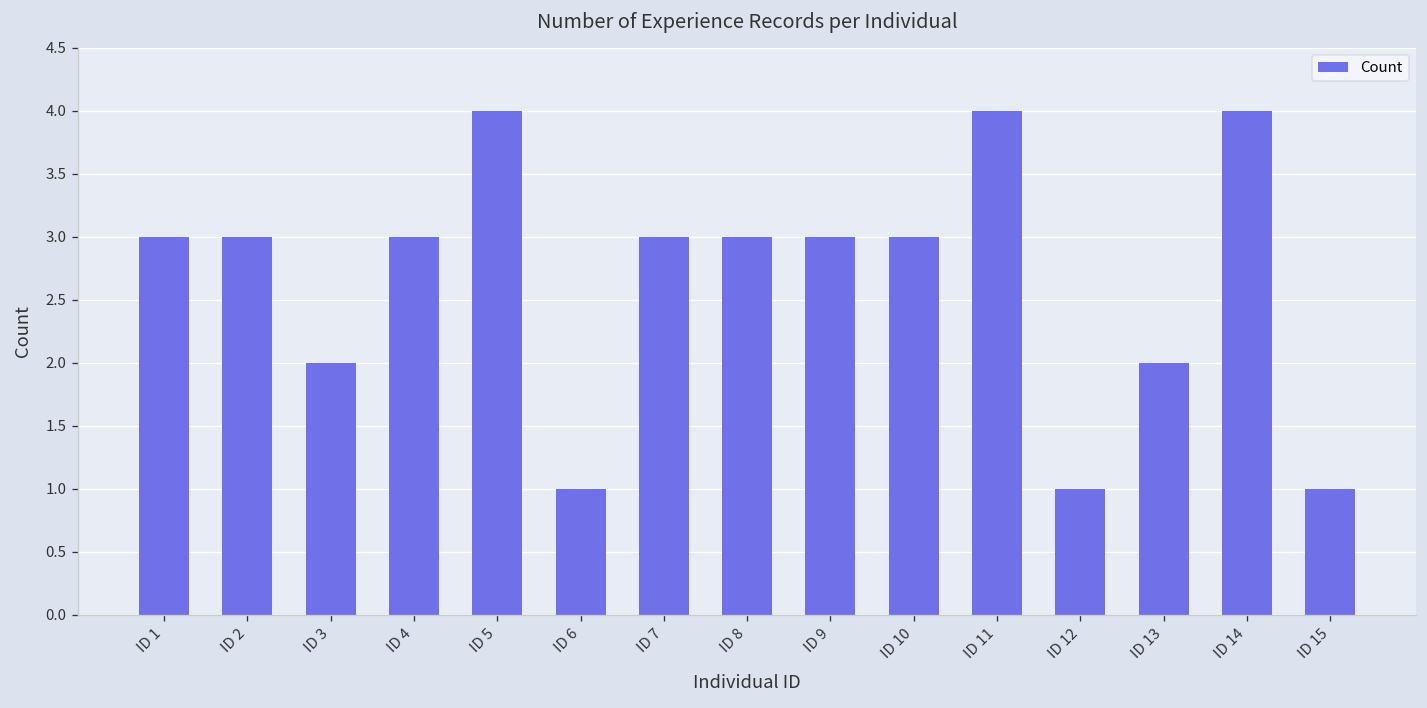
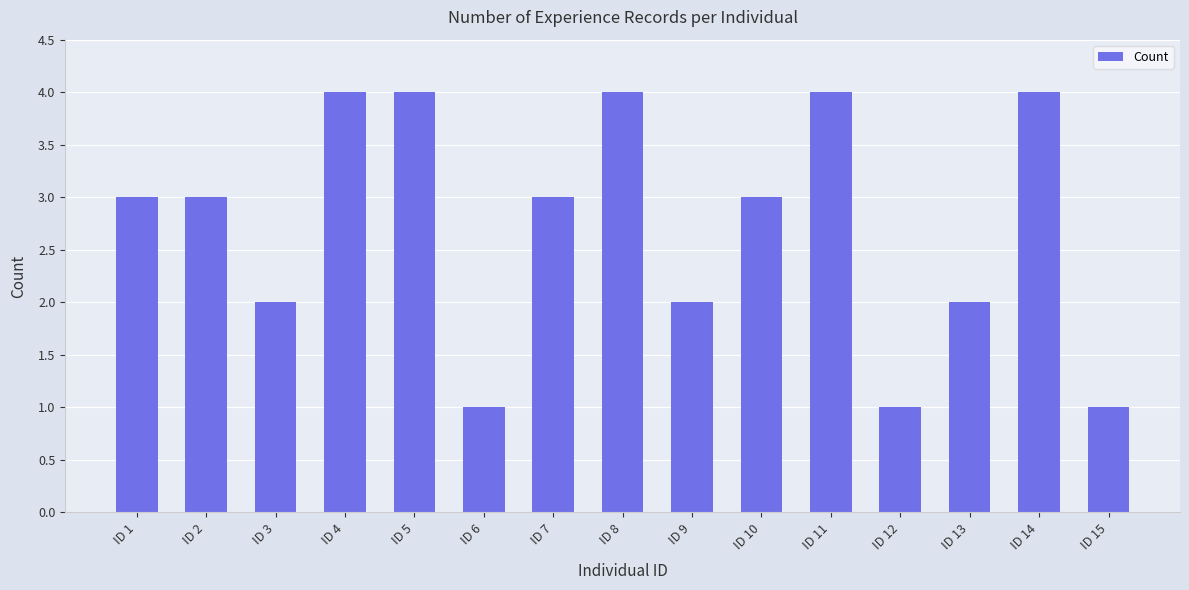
  {
    "ID 1": 3,
    "ID 2": 3,
    "ID 3": 2,
-   "ID 4": 3,
+   "ID 4": 4,
    "ID 5": 4,
    "ID 6": 1,
    "ID 7": 3,
-   "ID 8": 3,
-   "ID 9": 3,
+   "ID 8": 4,
+   "ID 9": 2,
    "ID 10": 3,
    "ID 11": 4,
    "ID 12": 1,
    "ID 13": 2,
    "ID 14": 4,
    "ID 15": 1
  }
